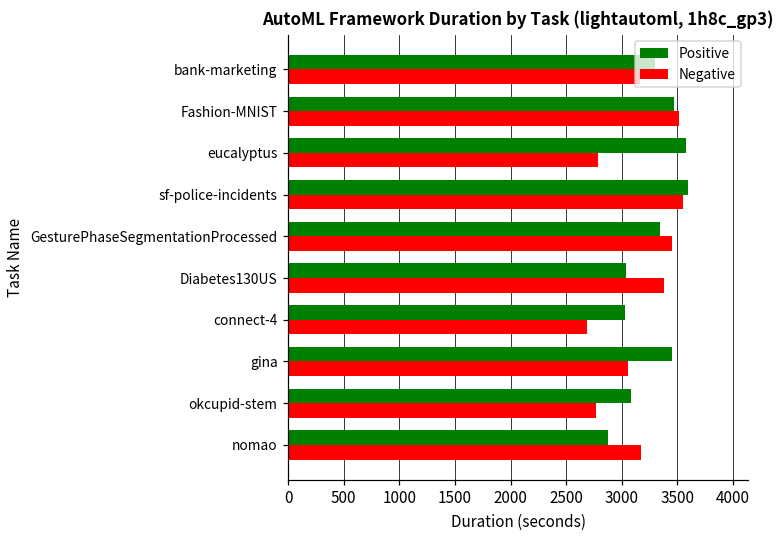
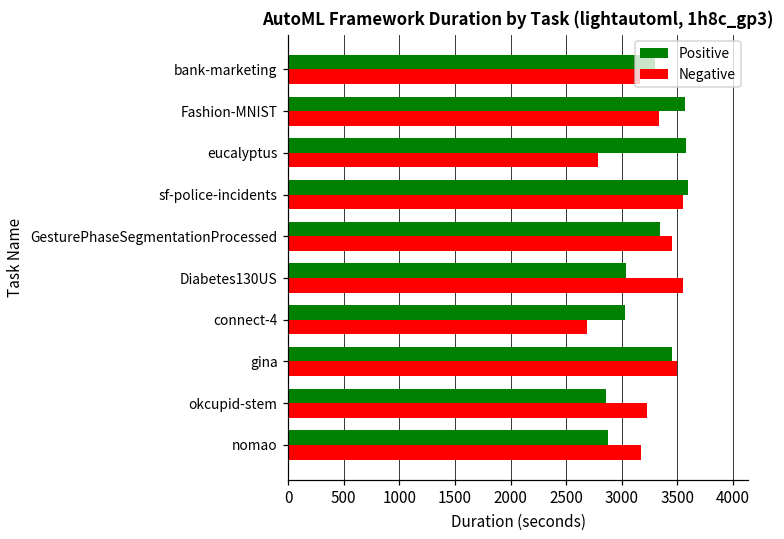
  {
    "Positive": {
-     "Fashion-MNIST": 3470,
+     "Fashion-MNIST": 3570,
      "eucalyptus": 3580,
      "sf-police-incidents": 3600,
      "GesturePhaseSegmentationProcessed": 3340,
      "Diabetes130US": 3040,
      "connect-4": 3030,
      "gina": 3450,
-     "okcupid-stem": 3080,
+     "okcupid-stem": 2860,
      "nomao": 2880
    },
    "Negative": {
-     "Fashion-MNIST": 3510,
+     "Fashion-MNIST": 3330,
      "eucalyptus": 2790,
      "sf-police-incidents": 3550,
      "GesturePhaseSegmentationProcessed": 3450,
-     "Diabetes130US": 3380,
+     "Diabetes130US": 3550,
      "connect-4": 2690,
-     "gina": 3060,
-     "okcupid-stem": 2770,
+     "gina": 3500,
+     "okcupid-stem": 3230,
      "nomao": 3170
    }
  }
